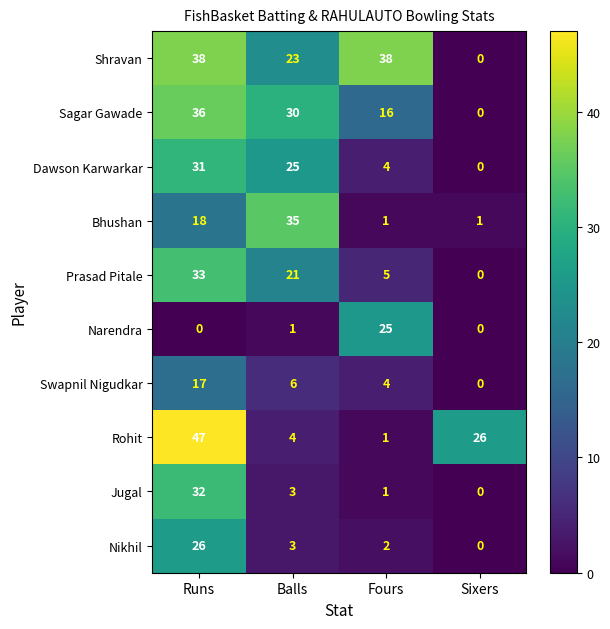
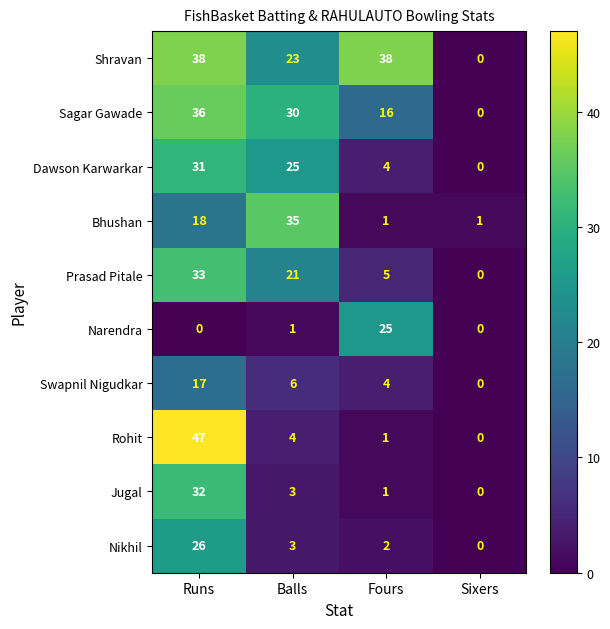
  {
    "Shravan": {
      "Runs": 38,
      "Balls": 23,
      "Fours": 38,
      "Sixers": 0
    },
    "Sagar Gawade": {
      "Runs": 36,
      "Balls": 30,
      "Fours": 16,
      "Sixers": 0
    },
    "Dawson Karwarkar": {
      "Runs": 31,
      "Balls": 25,
      "Fours": 4,
      "Sixers": 0
    },
    "Bhushan": {
      "Runs": 18,
      "Balls": 35,
      "Fours": 1,
      "Sixers": 1
    },
    "Prasad Pitale": {
      "Runs": 33,
      "Balls": 21,
      "Fours": 5,
      "Sixers": 0
    },
    "Narendra": {
      "Runs": 0,
      "Balls": 1,
      "Fours": 25,
      "Sixers": 0
    },
    "Swapnil Nigudkar": {
      "Runs": 17,
      "Balls": 6,
      "Fours": 4,
      "Sixers": 0
    },
    "Rohit": {
      "Runs": 47,
      "Balls": 4,
      "Fours": 1,
-     "Sixers": 26
+     "Sixers": 0
    },
    "Jugal": {
      "Runs": 32,
      "Balls": 3,
      "Fours": 1,
      "Sixers": 0
    },
    "Nikhil": {
      "Runs": 26,
      "Balls": 3,
      "Fours": 2,
      "Sixers": 0
    }
  }
